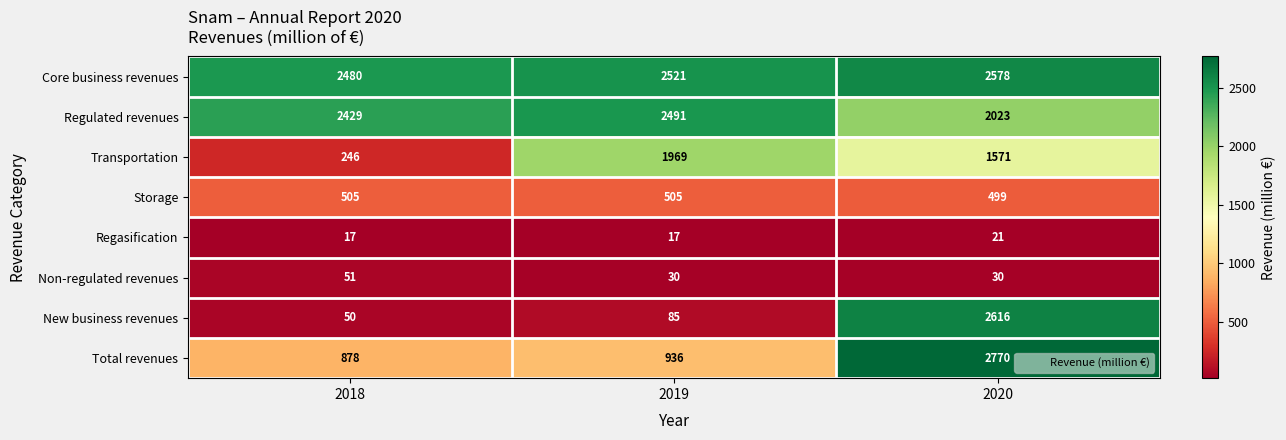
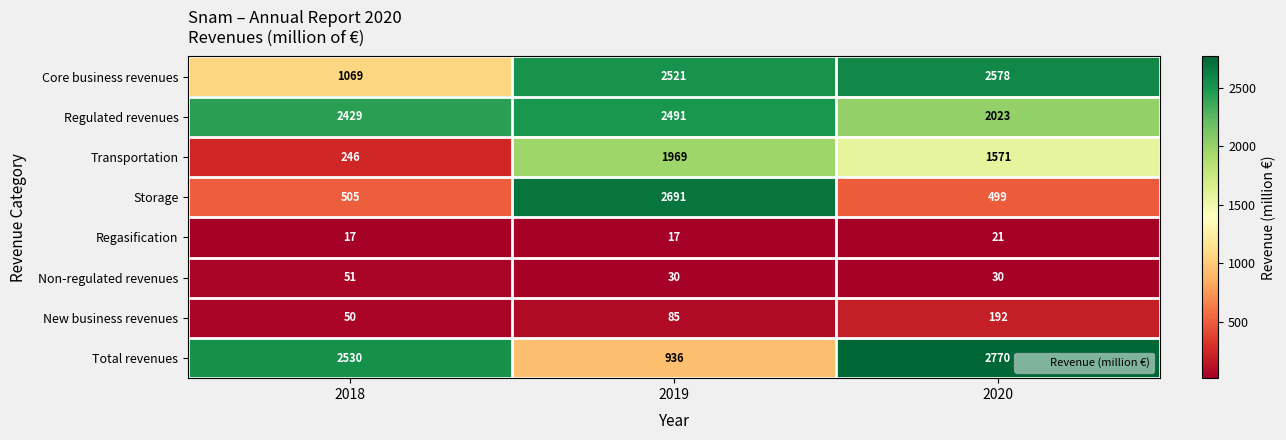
  {
    "Core business revenues": {
-     "2018": 2480,
+     "2018": 1069,
      "2019": 2521,
      "2020": 2578
    },
    "Regulated revenues": {
      "2018": 2429,
      "2019": 2491,
      "2020": 2023
    },
    "Transportation": {
      "2018": 246,
      "2019": 1969,
      "2020": 1571
    },
    "Storage": {
      "2018": 505,
-     "2019": 505,
+     "2019": 2691,
      "2020": 499
    },
    "Regasification": {
      "2018": 17,
      "2019": 17,
      "2020": 21
    },
    "Non-regulated revenues": {
      "2018": 51,
      "2019": 30,
      "2020": 30
    },
    "New business revenues": {
      "2018": 50,
      "2019": 85,
-     "2020": 2616
+     "2020": 192
    },
    "Total revenues": {
-     "2018": 878,
+     "2018": 2530,
      "2019": 936,
      "2020": 2770
    }
  }
